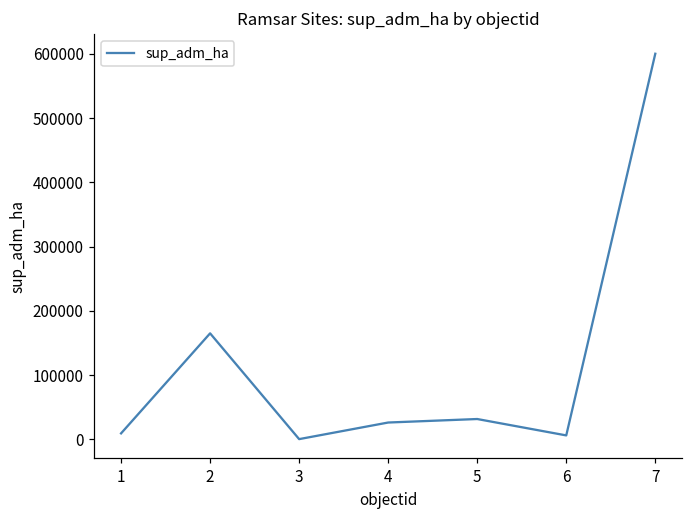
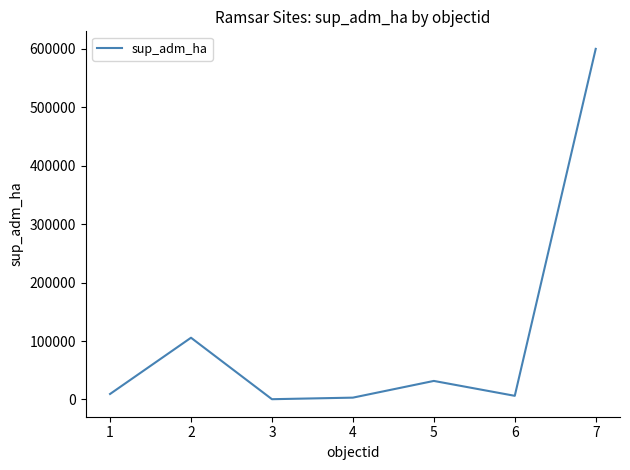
  {
    "1": 10000,
-   "2": 170000,
+   "2": 110000,
    "3": 0,
-   "4": 30000,
+   "4": 0,
    "5": 30000,
    "6": 10000,
    "7": 600000
  }
